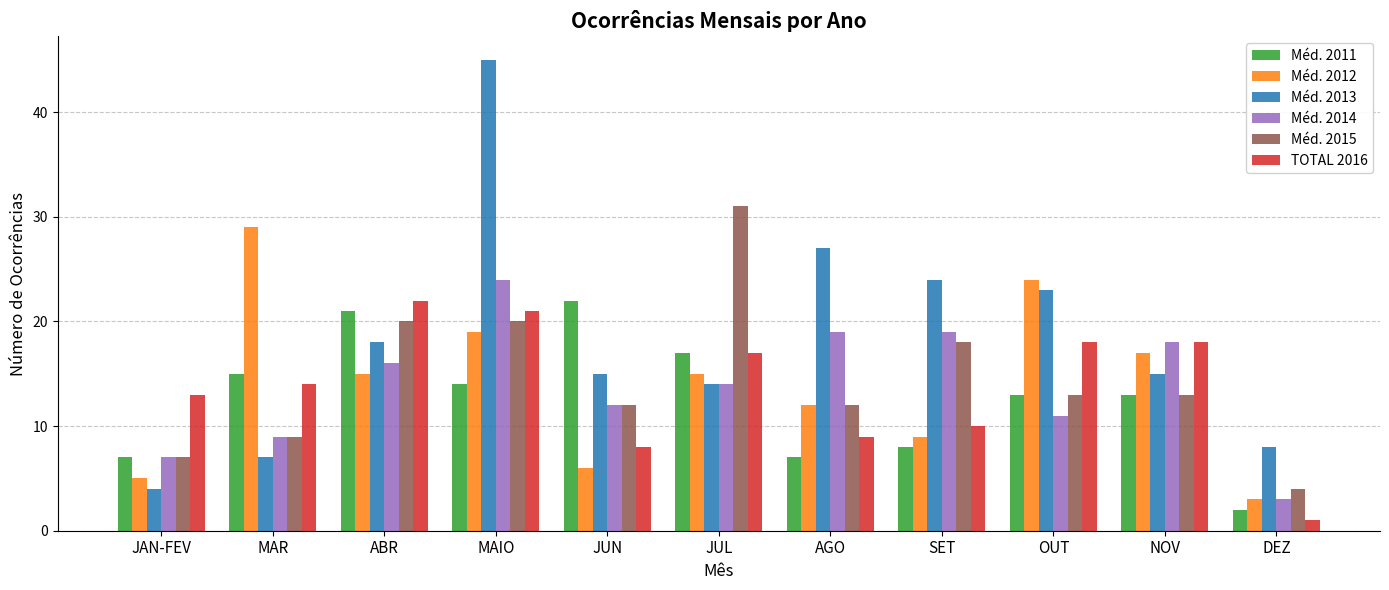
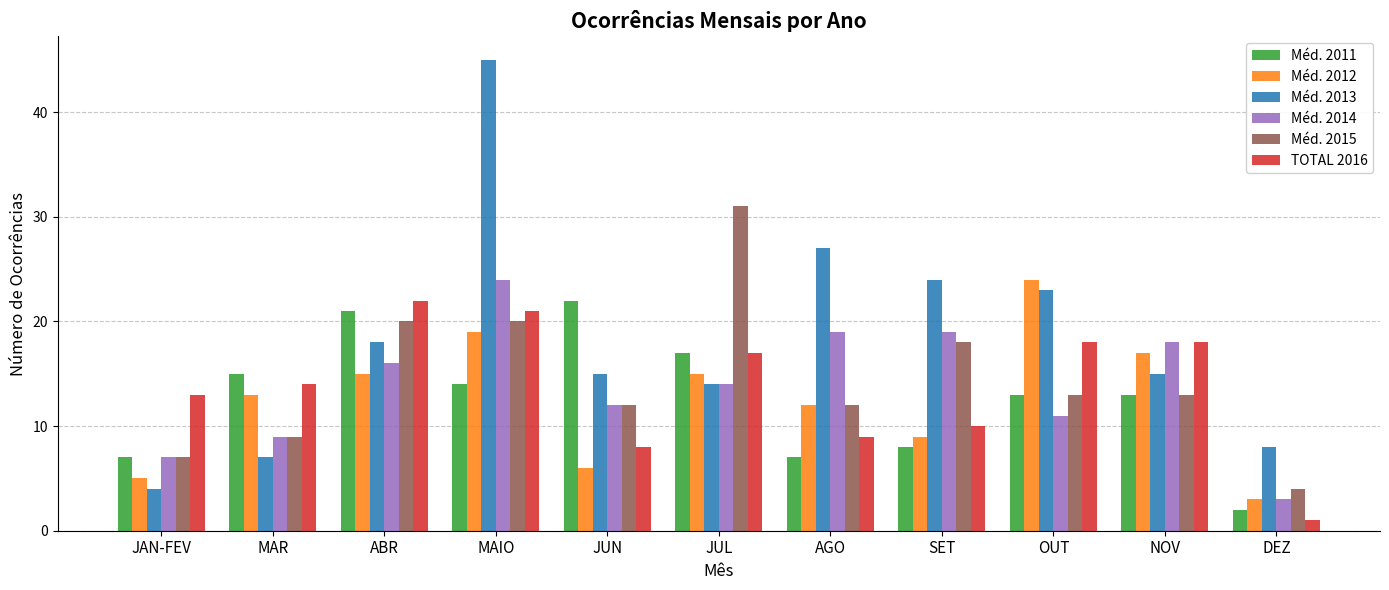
  {
    "Méd. 2011": {
      "JAN-FEV": 7,
      "MAR": 15,
      "ABR": 21,
      "MAIO": 14,
      "JUN": 22,
      "JUL": 17,
      "AGO": 7,
      "SET": 8,
      "OUT": 13,
      "NOV": 13,
      "DEZ": 2
    },
    "Méd. 2012": {
      "JAN-FEV": 5,
-     "MAR": 29,
+     "MAR": 13,
      "ABR": 15,
      "MAIO": 19,
      "JUN": 6,
      "JUL": 15,
      "AGO": 12,
      "SET": 9,
      "OUT": 24,
      "NOV": 17,
      "DEZ": 3
    },
    "Méd. 2013": {
      "JAN-FEV": 4,
      "MAR": 7,
      "ABR": 18,
      "MAIO": 45,
      "JUN": 15,
      "JUL": 14,
      "AGO": 27,
      "SET": 24,
      "OUT": 23,
      "NOV": 15,
      "DEZ": 8
    },
    "Méd. 2014": {
      "JAN-FEV": 7,
      "MAR": 9,
      "ABR": 16,
      "MAIO": 24,
      "JUN": 12,
      "JUL": 14,
      "AGO": 19,
      "SET": 19,
      "OUT": 11,
      "NOV": 18,
      "DEZ": 3
    },
    "Méd. 2015": {
      "JAN-FEV": 7,
      "MAR": 9,
      "ABR": 20,
      "MAIO": 20,
      "JUN": 12,
      "JUL": 31,
      "AGO": 12,
      "SET": 18,
      "OUT": 13,
      "NOV": 13,
      "DEZ": 4
    },
    "TOTAL 2016": {
      "JAN-FEV": 13,
      "MAR": 14,
      "ABR": 22,
      "MAIO": 21,
      "JUN": 8,
      "JUL": 17,
      "AGO": 9,
      "SET": 10,
      "OUT": 18,
      "NOV": 18,
      "DEZ": 1
    }
  }
